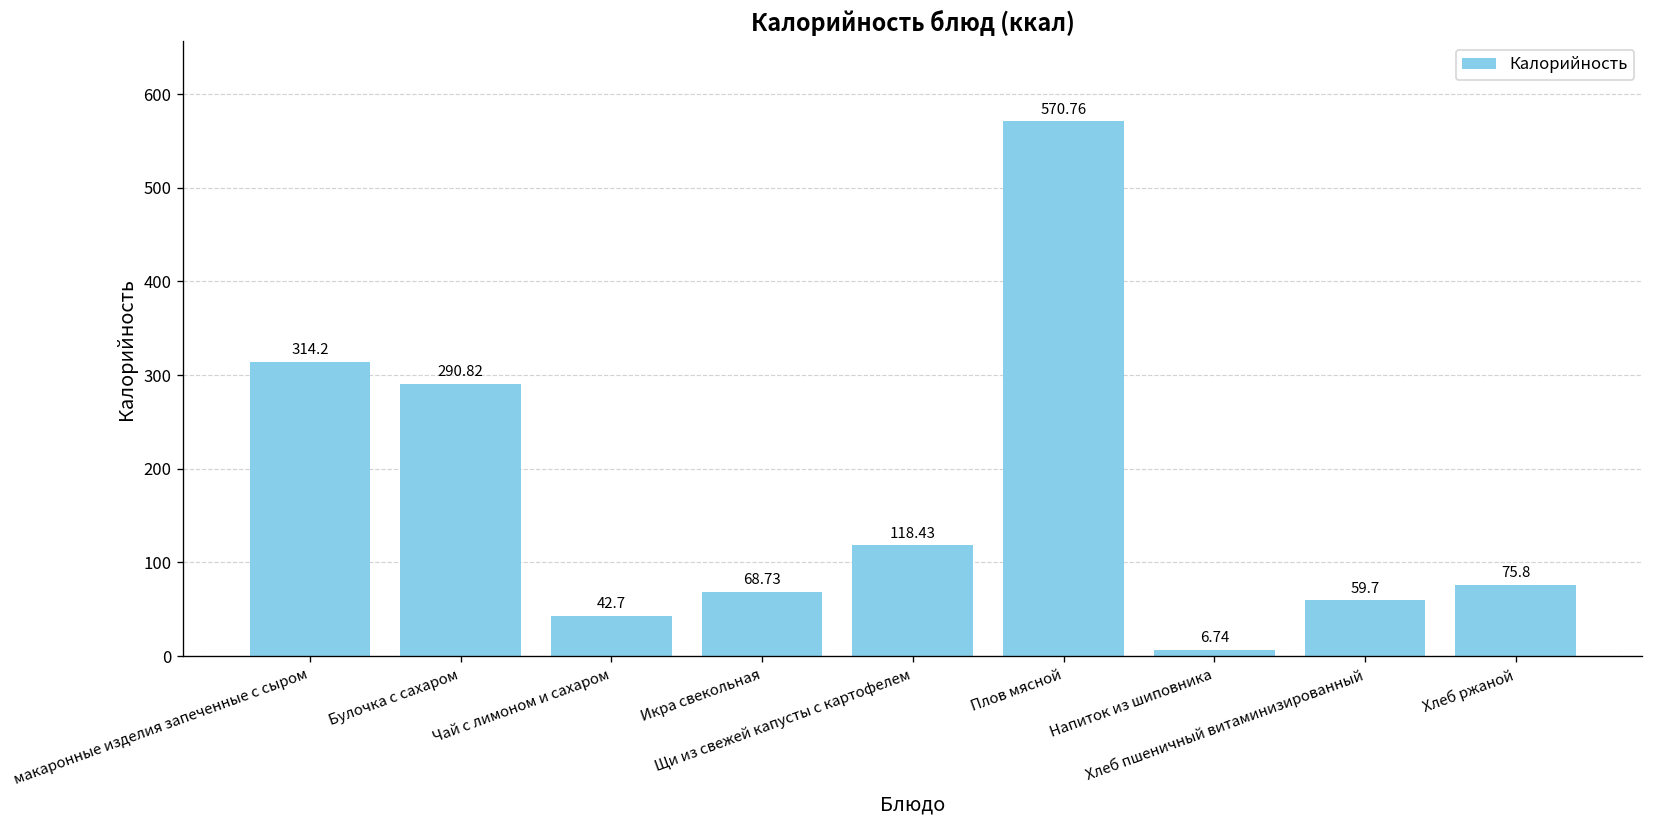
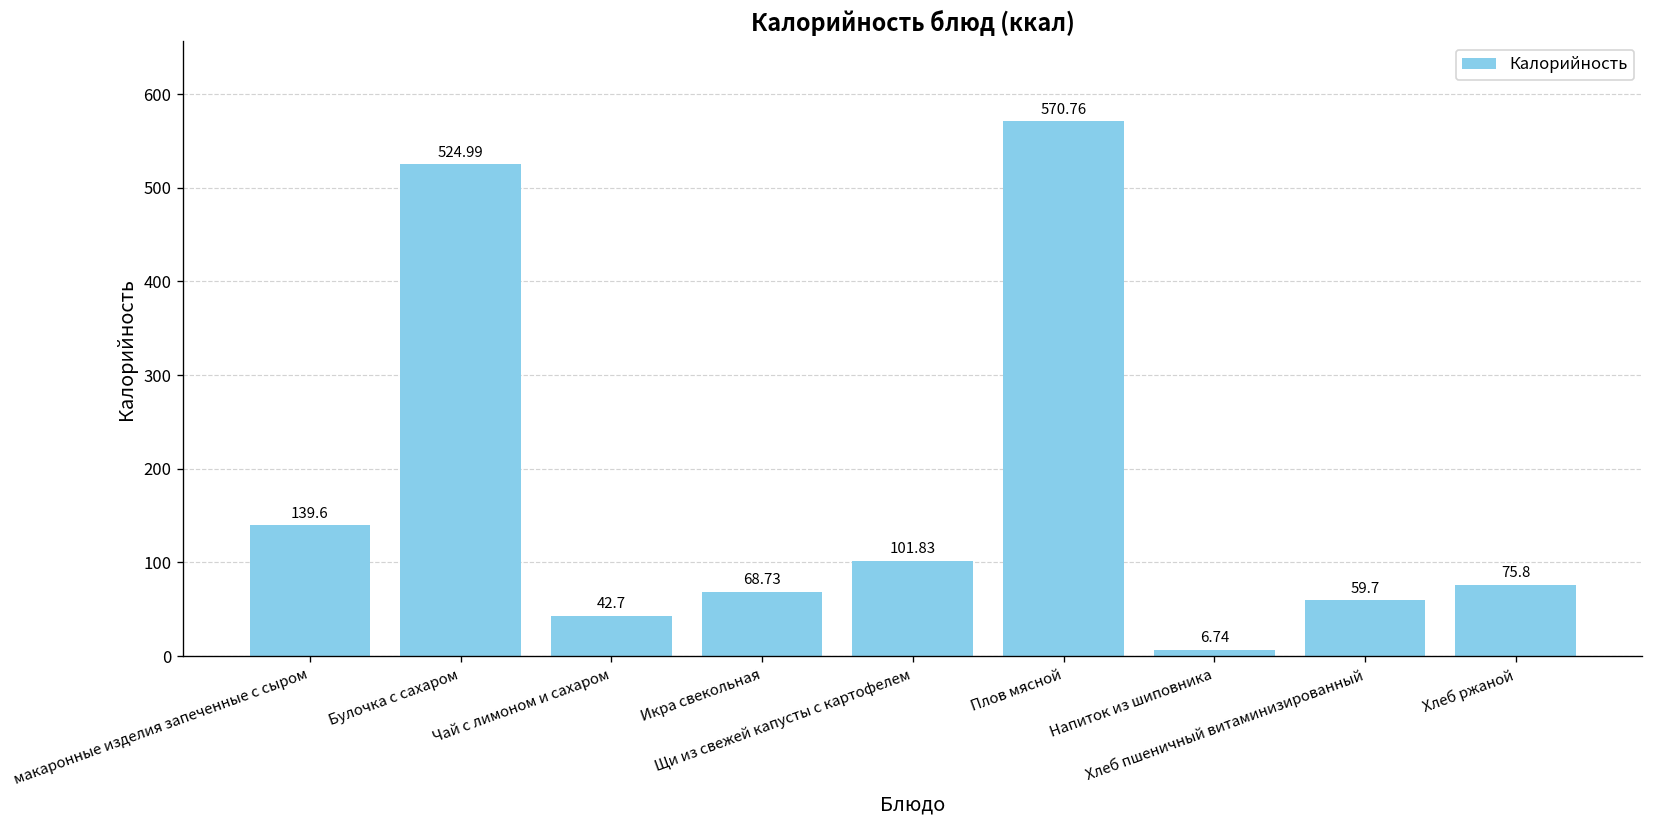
  {
-   "макаронные изделия запеченные с сыром": 314.2,
-   "Булочка с сахаром": 290.82,
+   "макаронные изделия запеченные с сыром": 139.6,
+   "Булочка с сахаром": 524.99,
    "Чай с лимоном и сахаром": 42.7,
    "Икра свекольная": 68.73,
-   "Щи из свежей капусты с картофелем": 118.43,
+   "Щи из свежей капусты с картофелем": 101.83,
    "Плов мясной": 570.76,
    "Напиток из шиповника": 6.74,
    "Хлеб пшеничный витаминизированный": 59.7,
    "Хлеб ржаной": 75.8
  }
